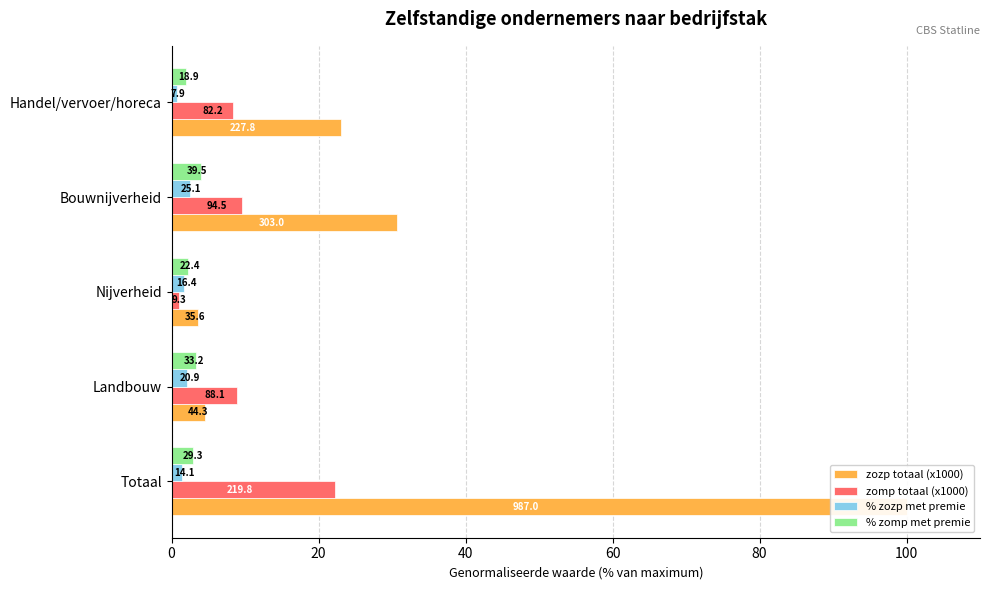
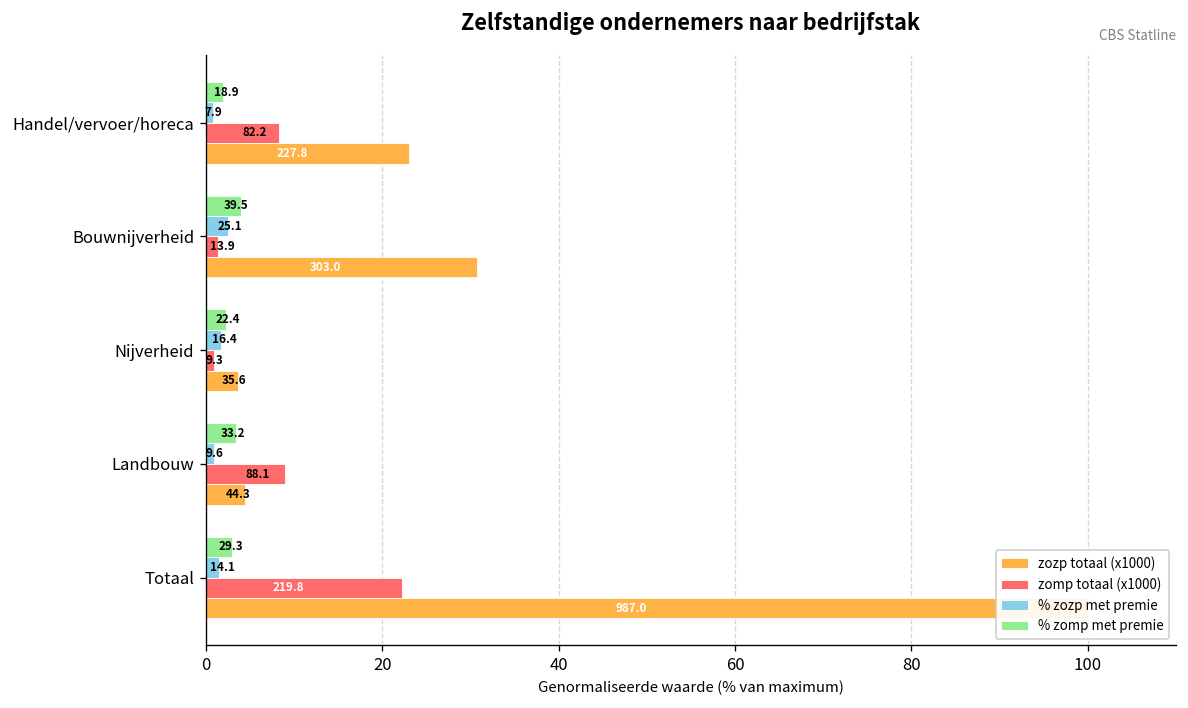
  {
    "zomp totaal (x1000)": {
-     "Bouwnijverheid": 94.5
+     "Bouwnijverheid": 13.9
    },
    "% zozp met premie": {
-     "Landbouw": 20.9
+     "Landbouw": 9.6
    }
  }
